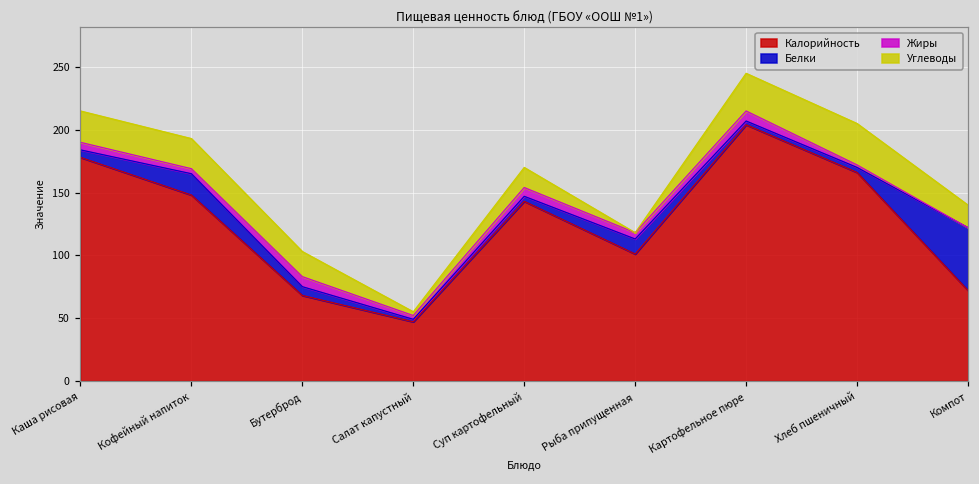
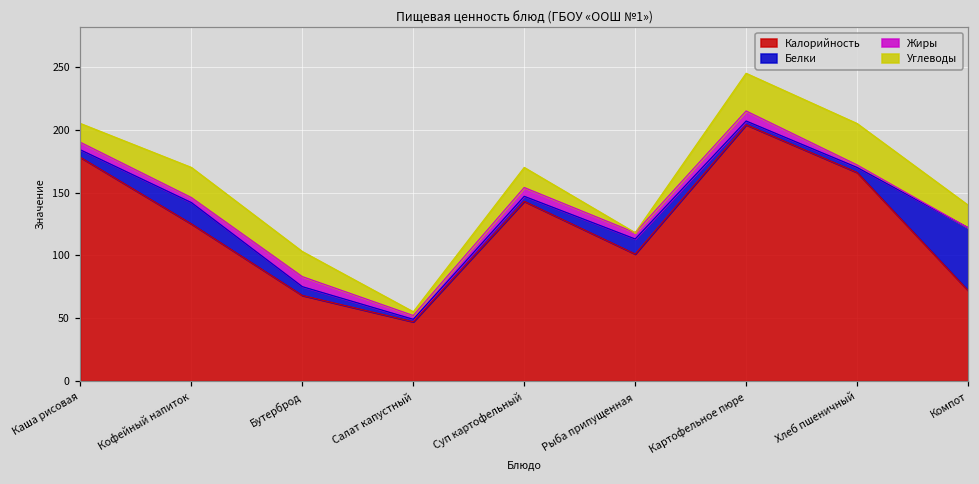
  {
    "Калорийность": {
      "Каша рисовая": 178,
-     "Кофейный напиток": 148,
+     "Кофейный напиток": 125,
      "Бутерброд": 68,
      "Суп картофельный": 143,
      "Рыба припущенная": 101,
      "Картофельное пюре": 204,
      "Хлеб пшеничный": 166,
      "Компот": 72
    },
    "Белки": {
      "Каша рисовая": 6,
      "Кофейный напиток": 17,
      "Бутерброд": 7,
      "Суп картофельный": 4,
      "Рыба припущенная": 12,
      "Картофельное пюре": 3
    },
    "Жиры": {
      "Каша рисовая": 6,
      "Кофейный напиток": 4,
      "Бутерброд": 8,
      "Салат капустный": 3,
      "Суп картофельный": 7,
      "Картофельное пюре": 8
    },
    "Углеводы": {
-     "Каша рисовая": 25,
+     "Каша рисовая": 15,
      "Кофейный напиток": 24,
      "Бутерброд": 20,
      "Салат капустный": 3,
      "Суп картофельный": 16,
      "Картофельное пюре": 30,
      "Хлеб пшеничный": 33,
      "Компот": 18
    }
  }
